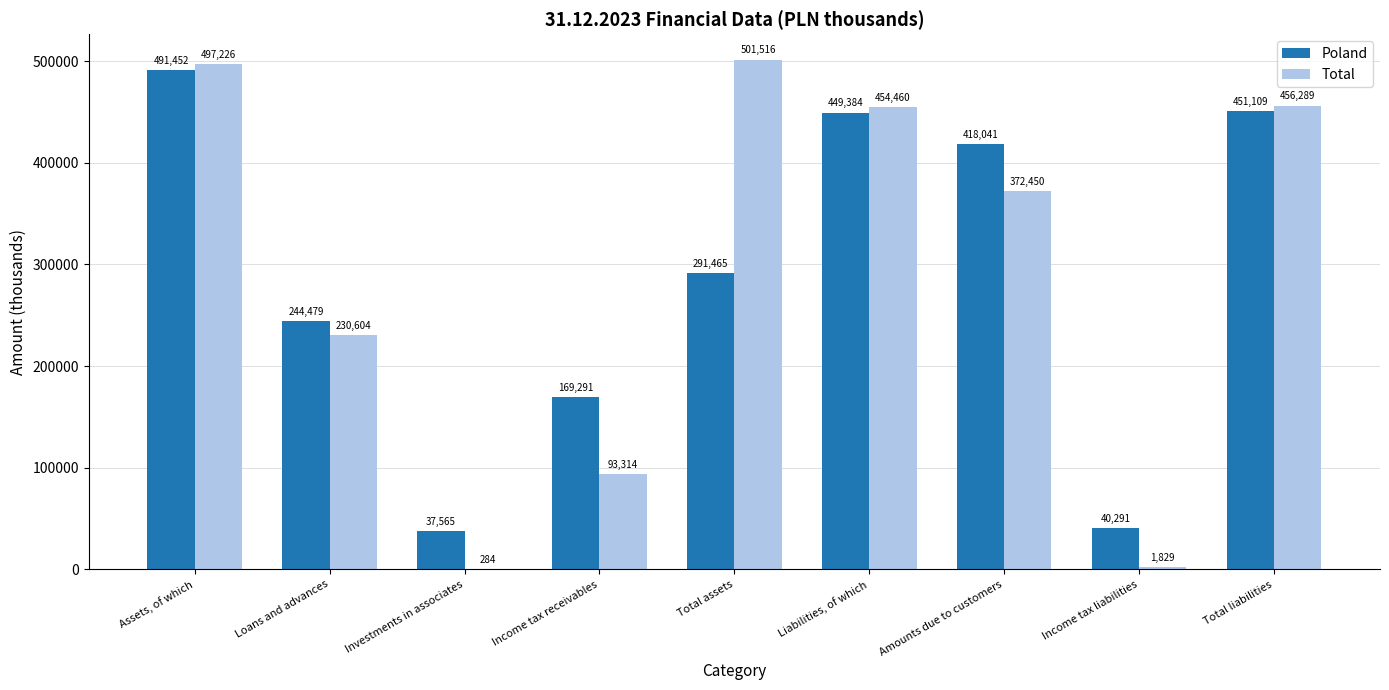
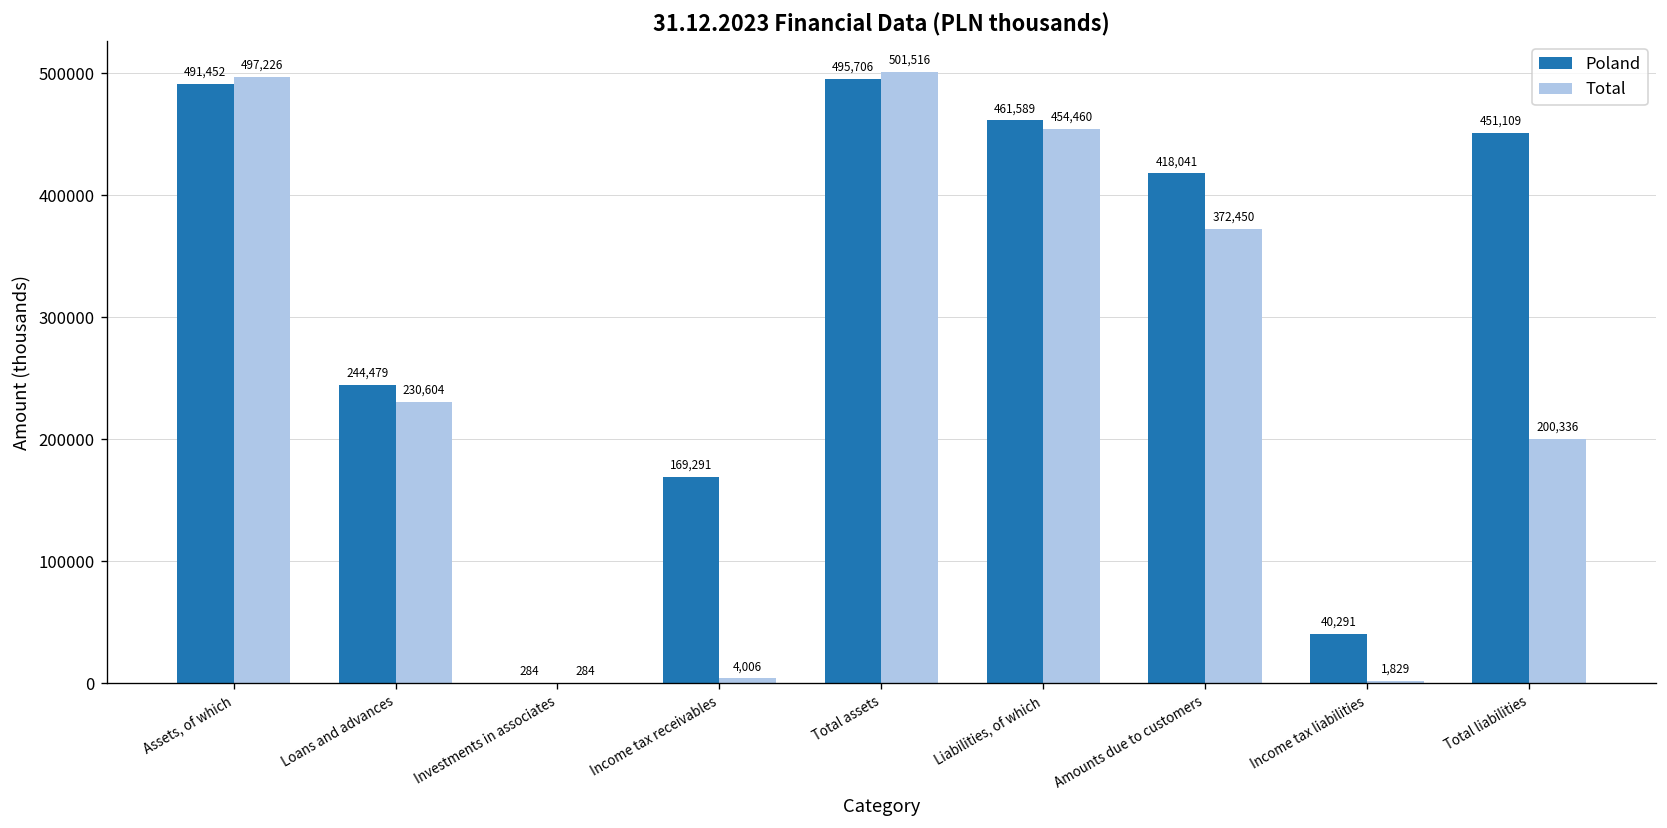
  {
    "Poland": {
      "Assets, of which": "491,452",
      "Loans and advances": "244,479",
-     "Investments in associates": "37,565",
+     "Investments in associates": "284",
      "Income tax receivables": "169,291",
-     "Total assets": "291,465",
-     "Liabilities, of which": "449,384",
+     "Total assets": "495,706",
+     "Liabilities, of which": "461,589",
      "Amounts due to customers": "418,041",
      "Income tax liabilities": "40,291",
      "Total liabilities": "451,109"
    },
    "Total": {
      "Assets, of which": "497,226",
      "Loans and advances": "230,604",
      "Investments in associates": "284",
-     "Income tax receivables": "93,314",
+     "Income tax receivables": "4,006",
      "Total assets": "501,516",
      "Liabilities, of which": "454,460",
      "Amounts due to customers": "372,450",
      "Income tax liabilities": "1,829",
-     "Total liabilities": "456,289"
+     "Total liabilities": "200,336"
    }
  }
